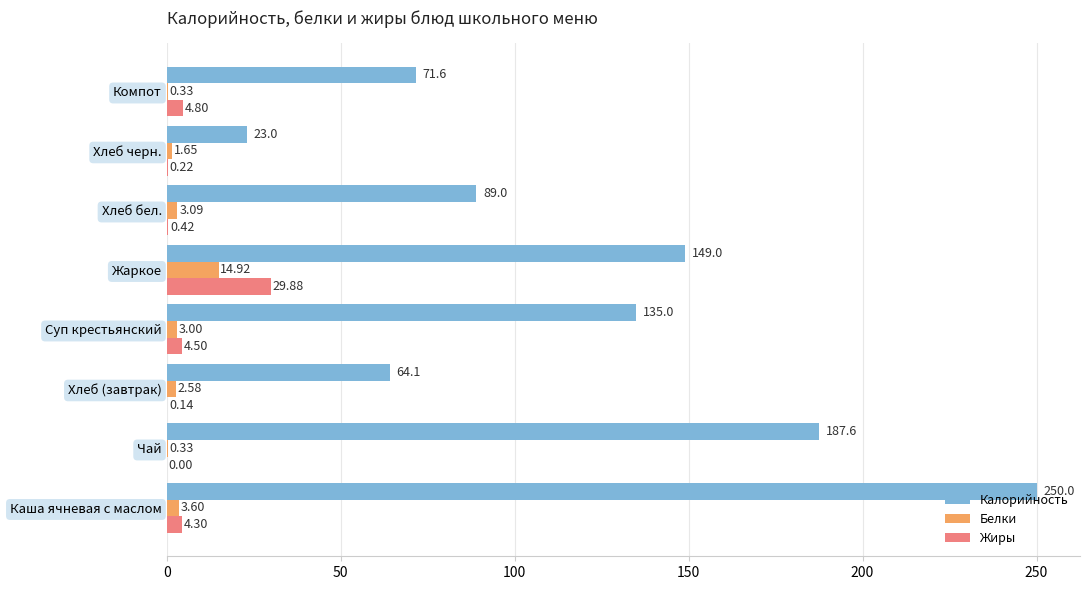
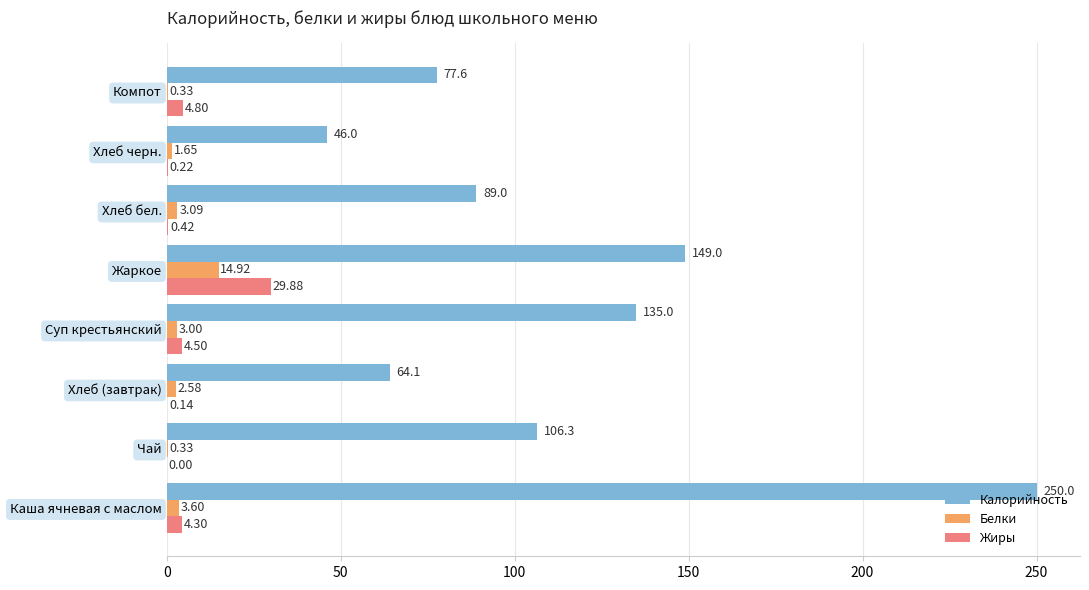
  {
    "Калорийность": {
-     "Компот": 71.6,
-     "Хлеб черн.": 23.0,
+     "Компот": 77.6,
+     "Хлеб черн.": 46.0,
      "Хлеб бел.": 89.0,
      "Жаркое": 149.0,
      "Суп крестьянский": 135.0,
      "Хлеб (завтрак)": 64.1,
-     "Чай": 187.6,
+     "Чай": 106.3,
      "Каша ячневая с маслом": 250.0
    }
  }
